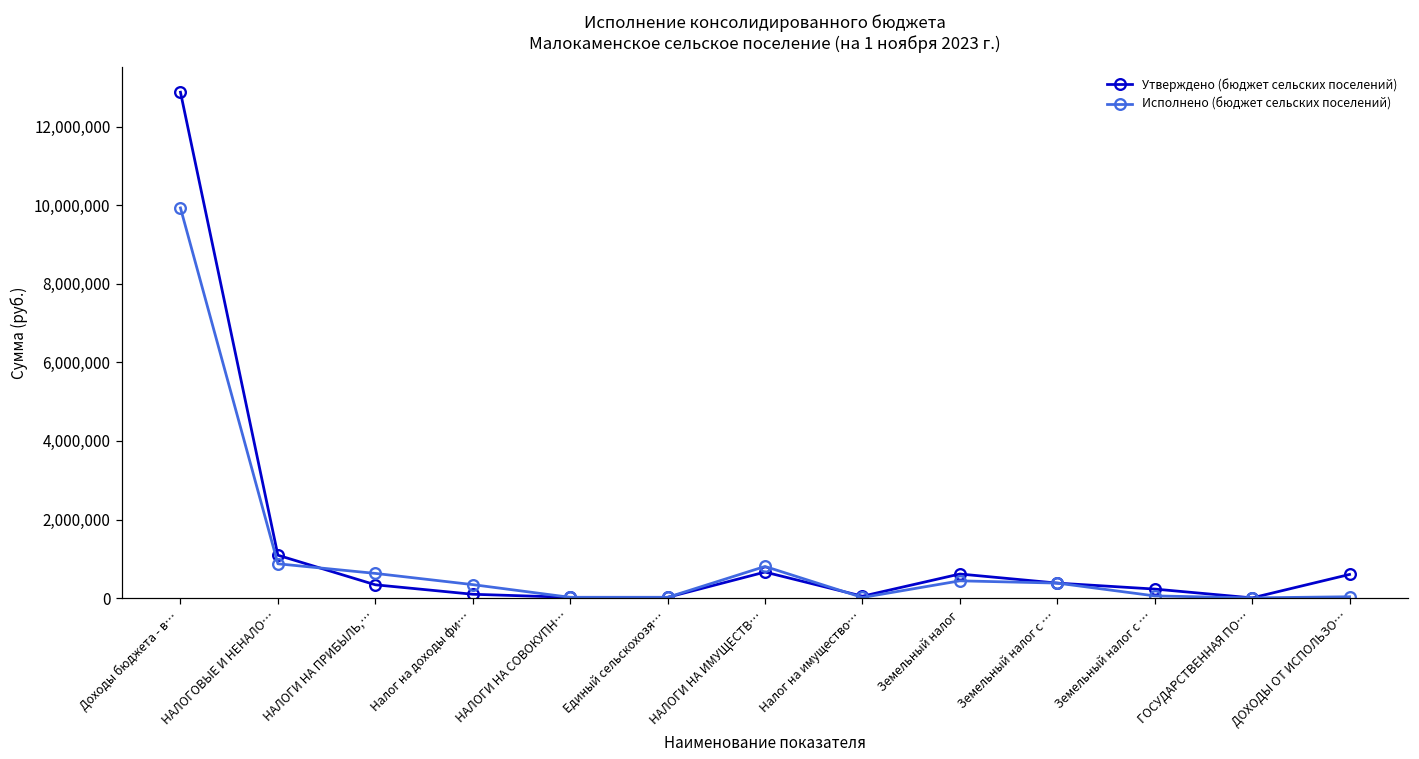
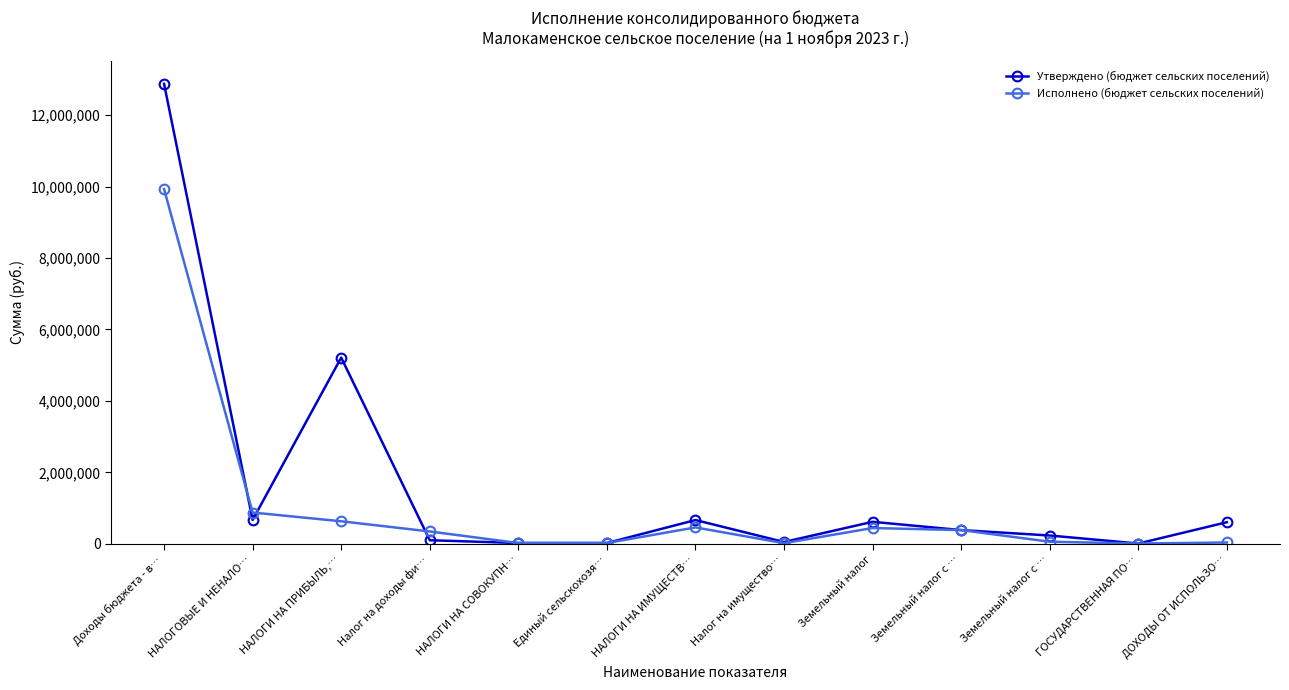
  {
    "Утверждено (бюджет сельских поселений)": {
      "Доходы бюджета - в…": "12,900,000",
-     "НАЛОГОВЫЕ И НЕНАЛО…": "1,100,000",
-     "НАЛОГИ НА ПРИБЫЛЬ,…": "300,000",
+     "НАЛОГОВЫЕ И НЕНАЛО…": "700,000",
+     "НАЛОГИ НА ПРИБЫЛЬ,…": "5,200,000",
      "Налог на доходы фи…": "100,000",
      "НАЛОГИ НА ИМУЩЕСТВ…": "700,000",
      "Земельный налог": "600,000",
      "ДОХОДЫ ОТ ИСПОЛЬЗО…": "600,000"
    },
    "Исполнено (бюджет сельских поселений)": {
      "Доходы бюджета - в…": "9,900,000",
      "НАЛОГОВЫЕ И НЕНАЛО…": "900,000",
      "НАЛОГИ НА ПРИБЫЛЬ,…": "600,000",
      "Налог на доходы фи…": "300,000",
-     "НАЛОГИ НА ИМУЩЕСТВ…": "800,000",
+     "НАЛОГИ НА ИМУЩЕСТВ…": "500,000",
      "Земельный налог": "400,000",
      "ДОХОДЫ ОТ ИСПОЛЬЗО…": "0"
    }
  }
